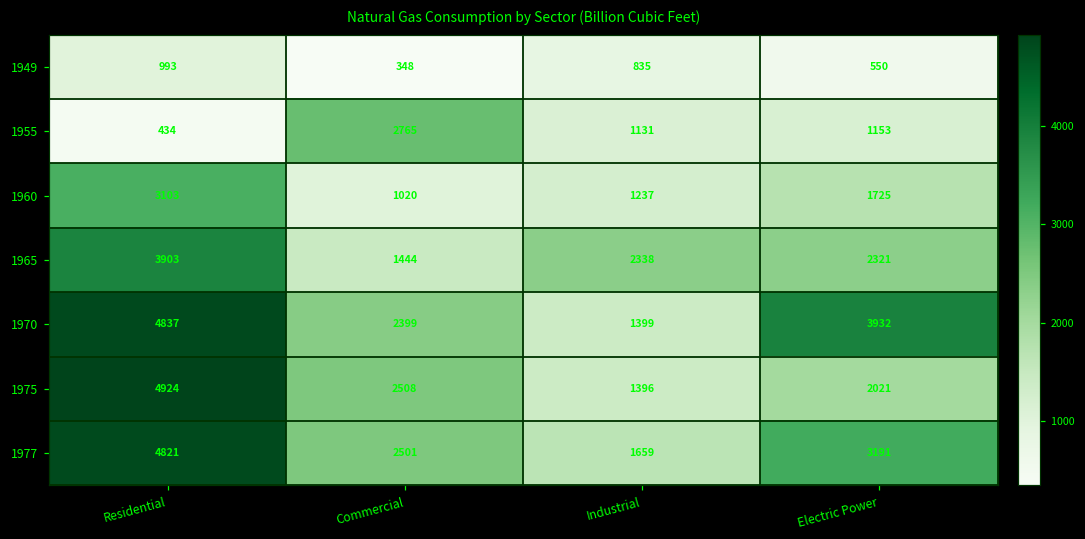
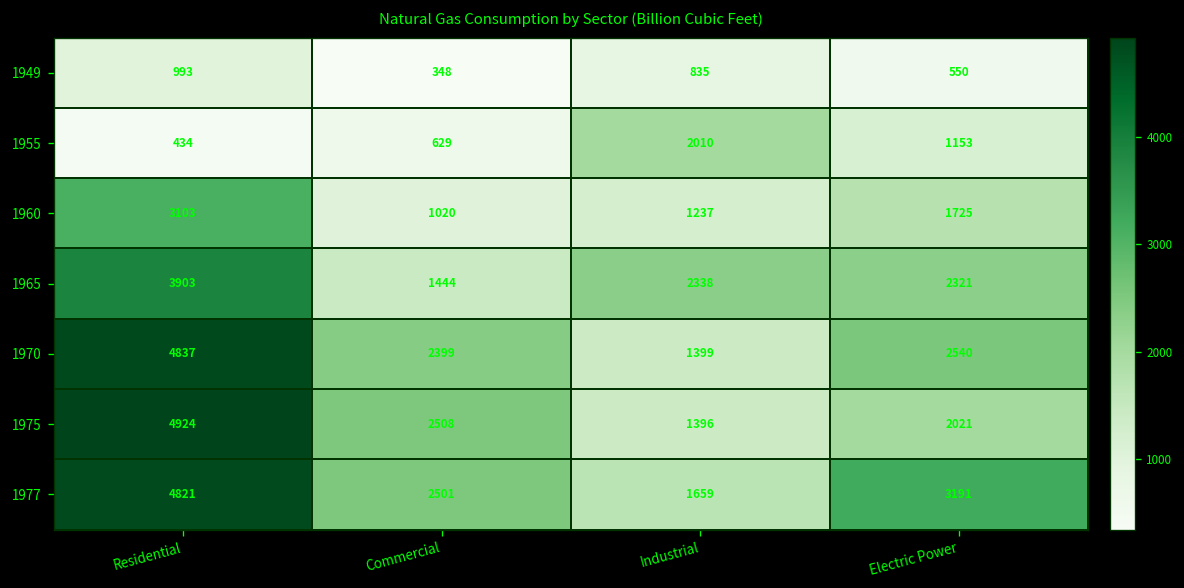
  {
    "1949": {
      "Residential": 993,
      "Commercial": 348,
      "Industrial": 835,
      "Electric Power": 550
    },
    "1955": {
      "Residential": 434,
-     "Commercial": 2765,
-     "Industrial": 1131,
+     "Commercial": 629,
+     "Industrial": 2010,
      "Electric Power": 1153
    },
    "1960": {
      "Residential": 3103,
      "Commercial": 1020,
      "Industrial": 1237,
      "Electric Power": 1725
    },
    "1965": {
      "Residential": 3903,
      "Commercial": 1444,
      "Industrial": 2338,
      "Electric Power": 2321
    },
    "1970": {
      "Residential": 4837,
      "Commercial": 2399,
      "Industrial": 1399,
-     "Electric Power": 3932
+     "Electric Power": 2540
    },
    "1975": {
      "Residential": 4924,
      "Commercial": 2508,
      "Industrial": 1396,
      "Electric Power": 2021
    },
    "1977": {
      "Residential": 4821,
      "Commercial": 2501,
      "Industrial": 1659,
      "Electric Power": 3191
    }
  }
